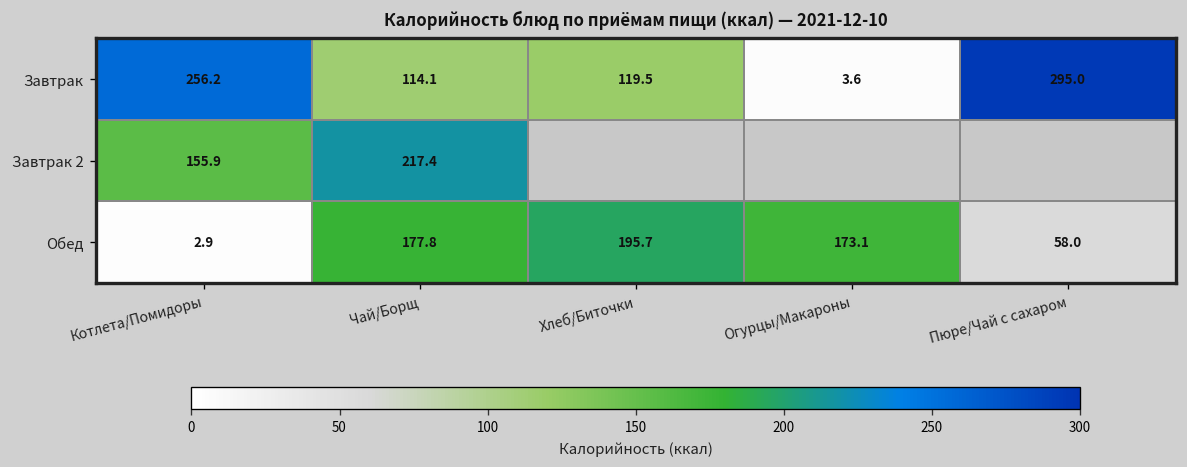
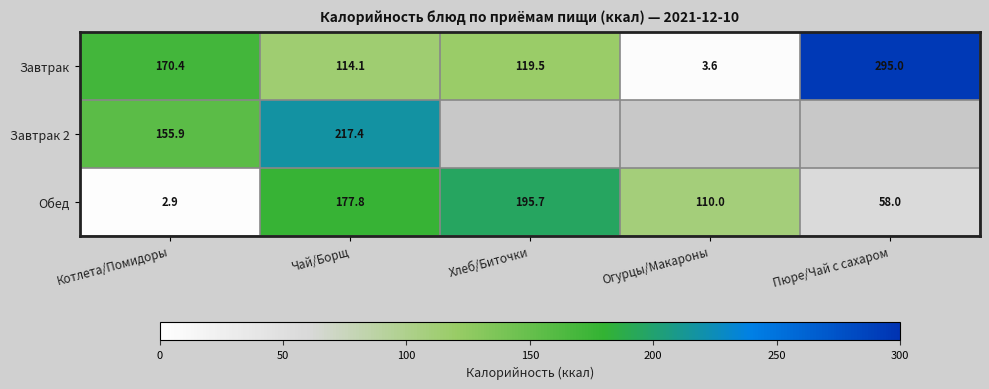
  {
    "Завтрак": {
-     "Котлета/Помидоры": 256.2,
+     "Котлета/Помидоры": 170.4,
      "Чай/Борщ": 114.1,
      "Хлеб/Биточки": 119.5,
      "Огурцы/Макароны": 3.6,
      "Пюре/Чай с сахаром": 295.0
    },
    "Завтрак 2": {
      "Котлета/Помидоры": 155.9,
      "Чай/Борщ": 217.4
    },
    "Обед": {
      "Котлета/Помидоры": 2.9,
      "Чай/Борщ": 177.8,
      "Хлеб/Биточки": 195.7,
-     "Огурцы/Макароны": 173.1,
+     "Огурцы/Макароны": 110.0,
      "Пюре/Чай с сахаром": 58.0
    }
  }
